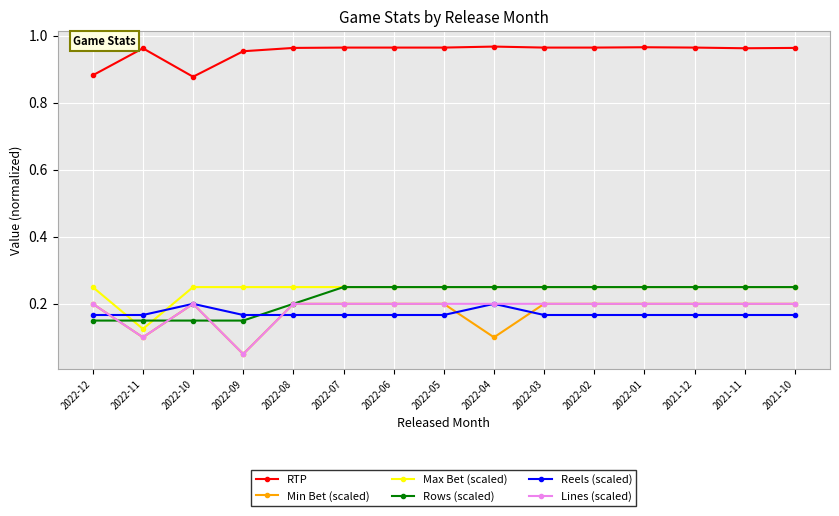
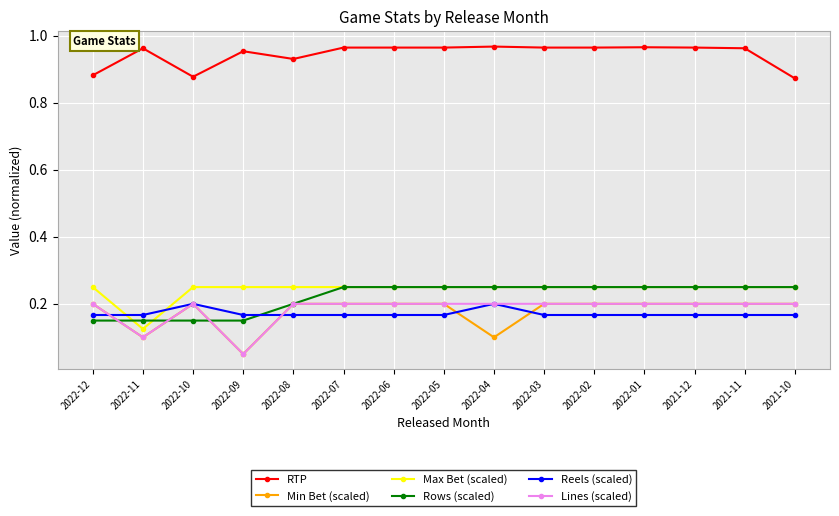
  {
    "RTP": {
      "2022-12": 0.88,
      "2022-11": 0.96,
      "2022-10": 0.88,
      "2022-09": 0.95,
-     "2022-08": 0.96,
+     "2022-08": 0.93,
      "2022-07": 0.97,
      "2022-06": 0.97,
      "2022-05": 0.97,
      "2022-04": 0.97,
      "2022-03": 0.97,
      "2022-02": 0.97,
      "2022-01": 0.97,
      "2021-12": 0.97,
      "2021-11": 0.96,
-     "2021-10": 0.96
+     "2021-10": 0.87
    },
    "Min Bet (scaled)": {
      "2022-04": 0.10
    },
    "Max Bet (scaled)": {
      "2022-12": 0.25,
      "2022-11": 0.13,
      "2022-10": 0.25,
      "2022-09": 0.25,
      "2022-08": 0.25
    },
    "Rows (scaled)": {
      "2022-12": 0.15,
      "2022-11": 0.15,
      "2022-10": 0.15,
      "2022-09": 0.15
    },
    "Reels (scaled)": {
      "2022-12": 0.17,
      "2022-11": 0.17,
      "2022-09": 0.17,
      "2022-08": 0.17,
      "2022-07": 0.17,
      "2022-06": 0.17,
      "2022-05": 0.17,
      "2022-03": 0.17,
      "2022-02": 0.17,
      "2022-01": 0.17,
      "2021-12": 0.17,
      "2021-11": 0.17,
      "2021-10": 0.17
    }
  }
